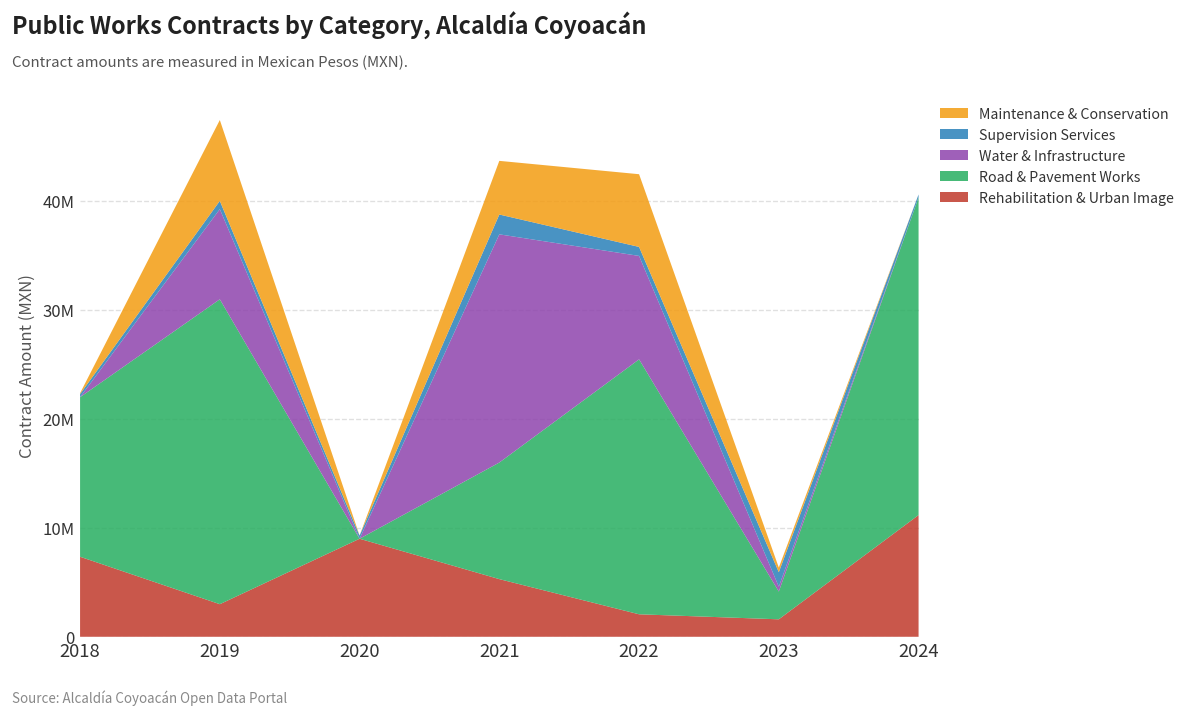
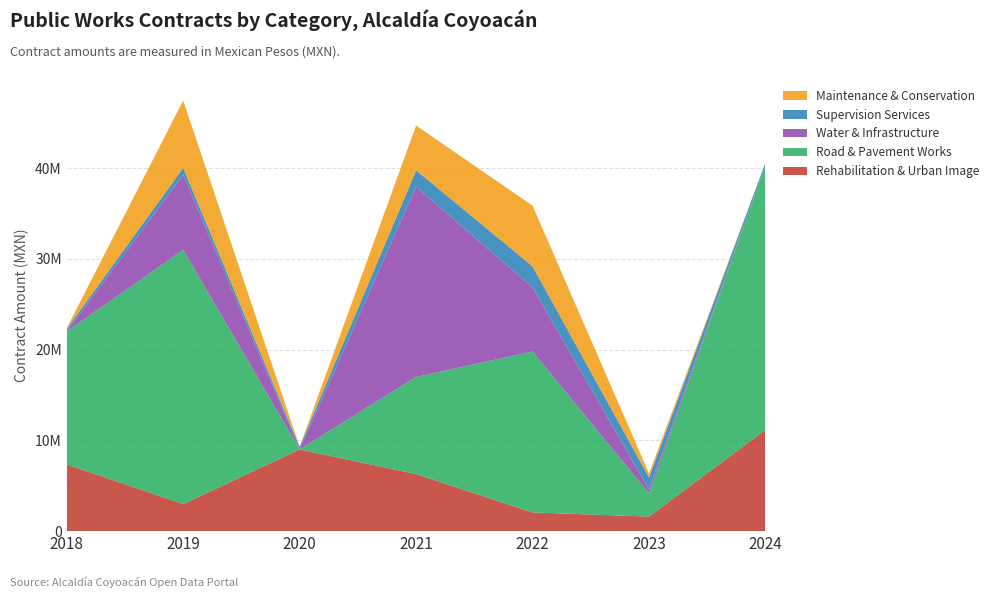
  {
    "Rehabilitation & Urban Image": {
      "2018": 7000000,
      "2019": 3000000,
-     "2021": 5000000,
+     "2021": 6000000,
      "2022": 2000000,
      "2023": 2000000,
      "2024": 11000000
    },
    "Road & Pavement Works": {
      "2019": 28000000,
      "2021": 11000000,
-     "2022": 23000000,
+     "2022": 18000000,
      "2023": 3000000
    },
    "Water & Infrastructure": {
      "2019": 8000000,
      "2021": 21000000,
-     "2022": 9000000,
+     "2022": 7000000,
      "2023": 0
    },
    "Supervision Services": {
      "2019": 1000000,
      "2021": 2000000,
-     "2022": 1000000,
+     "2022": 2000000,
      "2023": 1000000
    },
    "Maintenance & Conservation": {
      "2019": 7000000,
      "2021": 5000000,
      "2022": 7000000,
      "2023": 0
    }
  }
